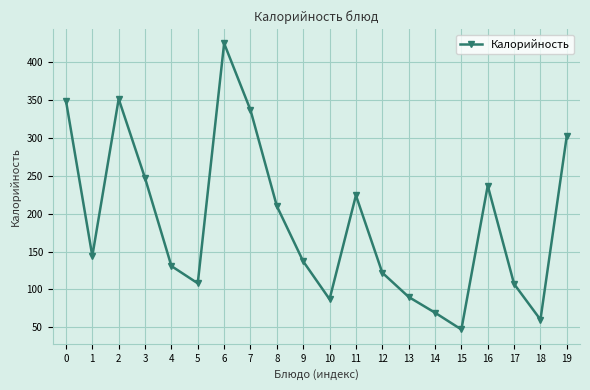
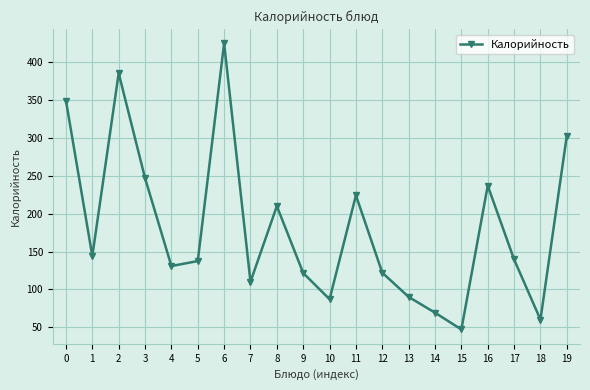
  {
    "0": 350,
    "1": 140,
-   "2": 350,
+   "2": 390,
    "3": 250,
    "4": 130,
-   "5": 110,
+   "5": 140,
    "6": 430,
-   "7": 340,
+   "7": 110,
    "8": 210,
-   "9": 140,
+   "9": 120,
    "10": 90,
    "11": 220,
    "12": 120,
    "13": 90,
    "14": 70,
    "15": 50,
    "16": 240,
-   "17": 110,
+   "17": 140,
    "18": 60,
    "19": 300
  }
